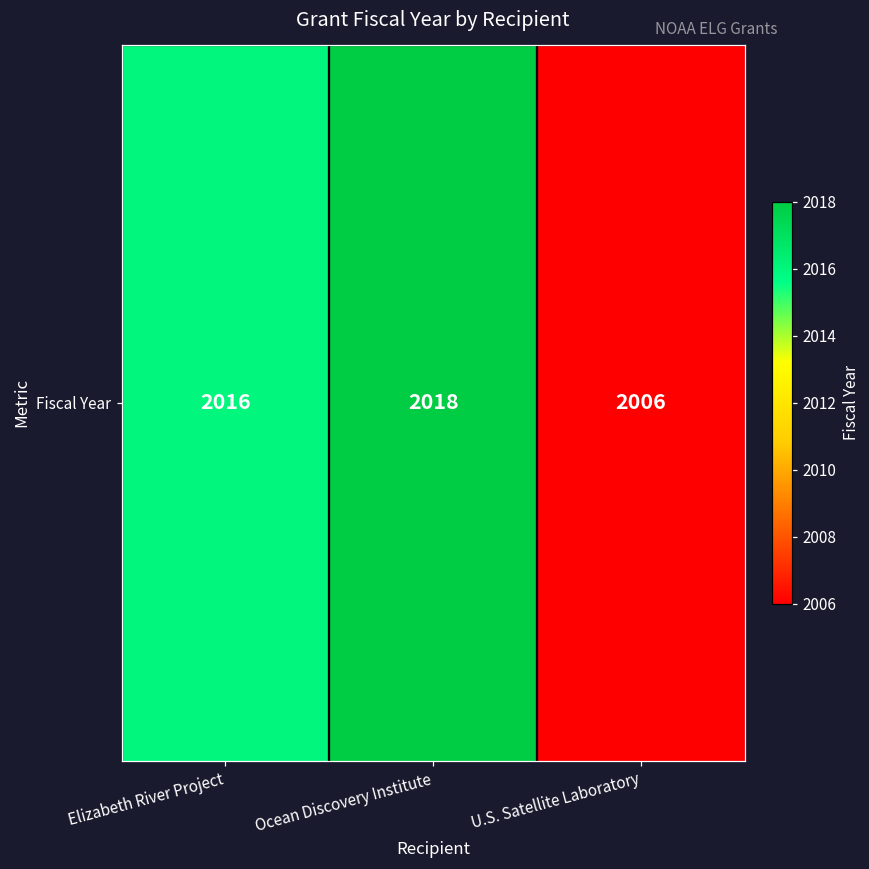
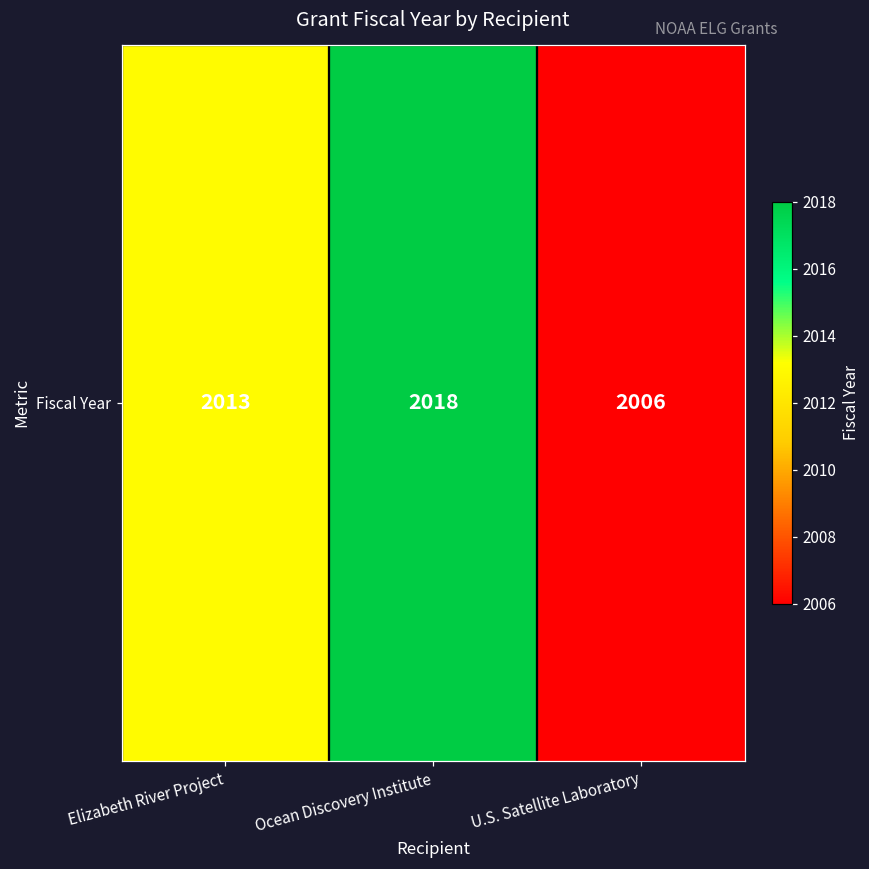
  {
    "Fiscal Year": {
-     "Elizabeth River Project": 2016,
+     "Elizabeth River Project": 2013,
      "Ocean Discovery Institute": 2018,
      "U.S. Satellite Laboratory": 2006
    }
  }
